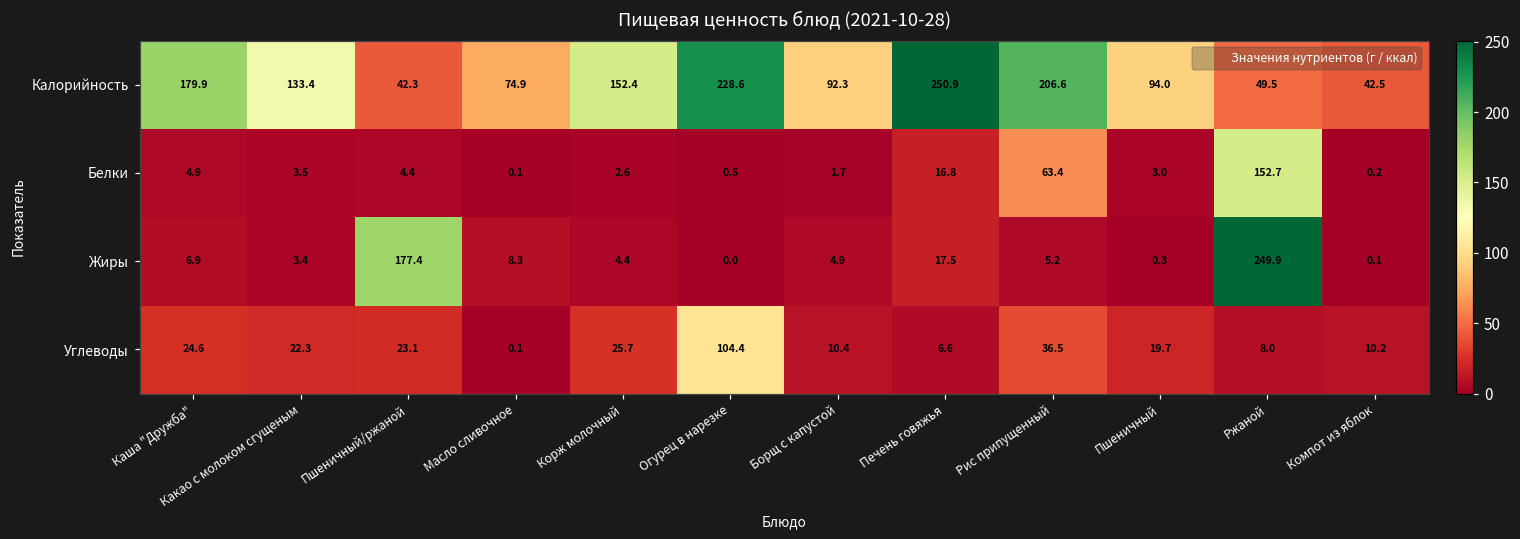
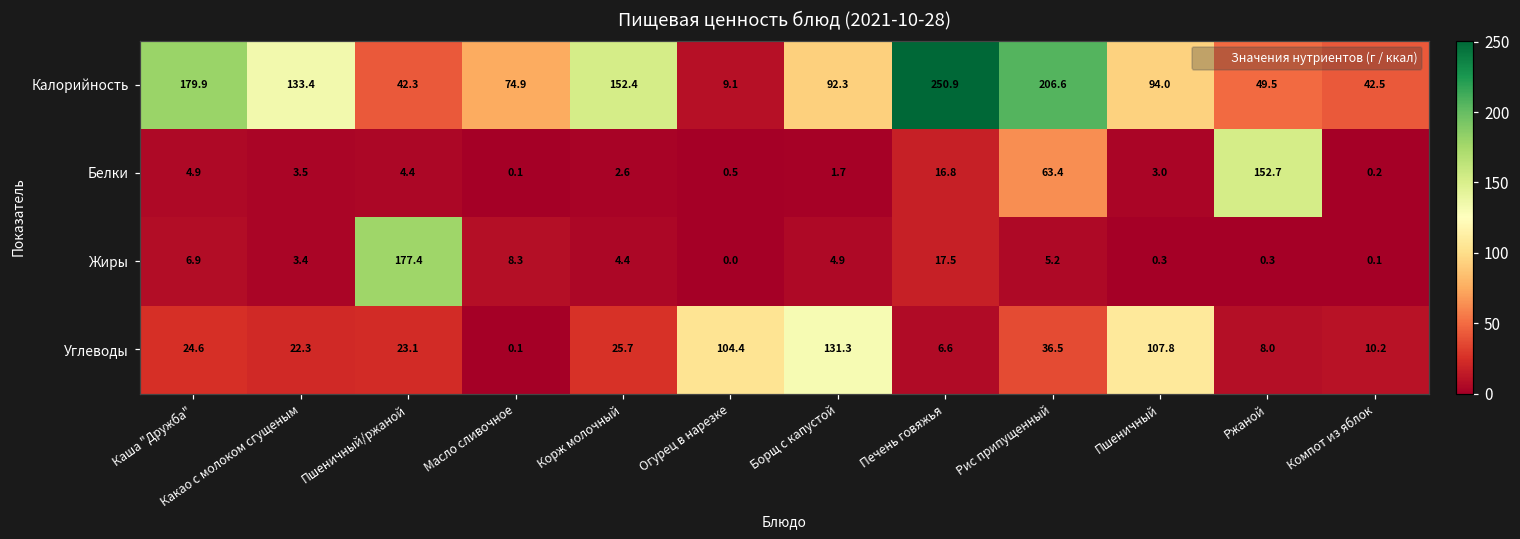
  {
    "Калорийность": {
      "Каша \"Дружба\"": 179.9,
      "Какао с молоком сгущеным": 133.4,
      "Пшеничный/ржаной": 42.3,
      "Масло сливочное": 74.9,
      "Корж молочный": 152.4,
-     "Огурец в нарезке": 228.6,
+     "Огурец в нарезке": 9.1,
      "Борщ с капустой": 92.3,
      "Печень говяжья": 250.9,
      "Рис припущенный": 206.6,
      "Пшеничный": 94.0,
      "Ржаной": 49.5,
      "Компот из яблок": 42.5
    },
    "Белки": {
      "Каша \"Дружба\"": 4.9,
      "Какао с молоком сгущеным": 3.5,
      "Пшеничный/ржаной": 4.4,
      "Масло сливочное": 0.1,
      "Корж молочный": 2.6,
      "Огурец в нарезке": 0.5,
      "Борщ с капустой": 1.7,
      "Печень говяжья": 16.8,
      "Рис припущенный": 63.4,
      "Пшеничный": 3.0,
      "Ржаной": 152.7,
      "Компот из яблок": 0.2
    },
    "Жиры": {
      "Каша \"Дружба\"": 6.9,
      "Какао с молоком сгущеным": 3.4,
      "Пшеничный/ржаной": 177.4,
      "Масло сливочное": 8.3,
      "Корж молочный": 4.4,
      "Огурец в нарезке": 0.0,
      "Борщ с капустой": 4.9,
      "Печень говяжья": 17.5,
      "Рис припущенный": 5.2,
      "Пшеничный": 0.3,
-     "Ржаной": 249.9,
+     "Ржаной": 0.3,
      "Компот из яблок": 0.1
    },
    "Углеводы": {
      "Каша \"Дружба\"": 24.6,
      "Какао с молоком сгущеным": 22.3,
      "Пшеничный/ржаной": 23.1,
      "Масло сливочное": 0.1,
      "Корж молочный": 25.7,
      "Огурец в нарезке": 104.4,
-     "Борщ с капустой": 10.4,
+     "Борщ с капустой": 131.3,
      "Печень говяжья": 6.6,
      "Рис припущенный": 36.5,
-     "Пшеничный": 19.7,
+     "Пшеничный": 107.8,
      "Ржаной": 8.0,
      "Компот из яблок": 10.2
    }
  }
